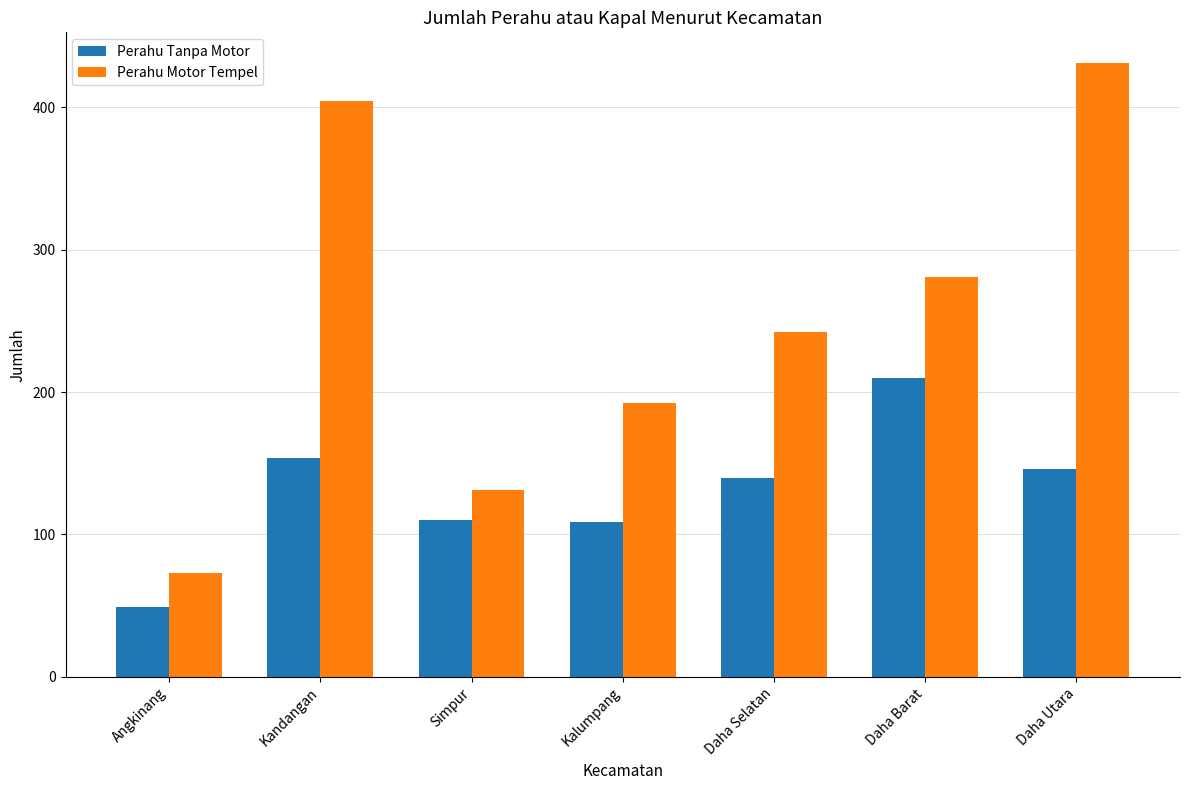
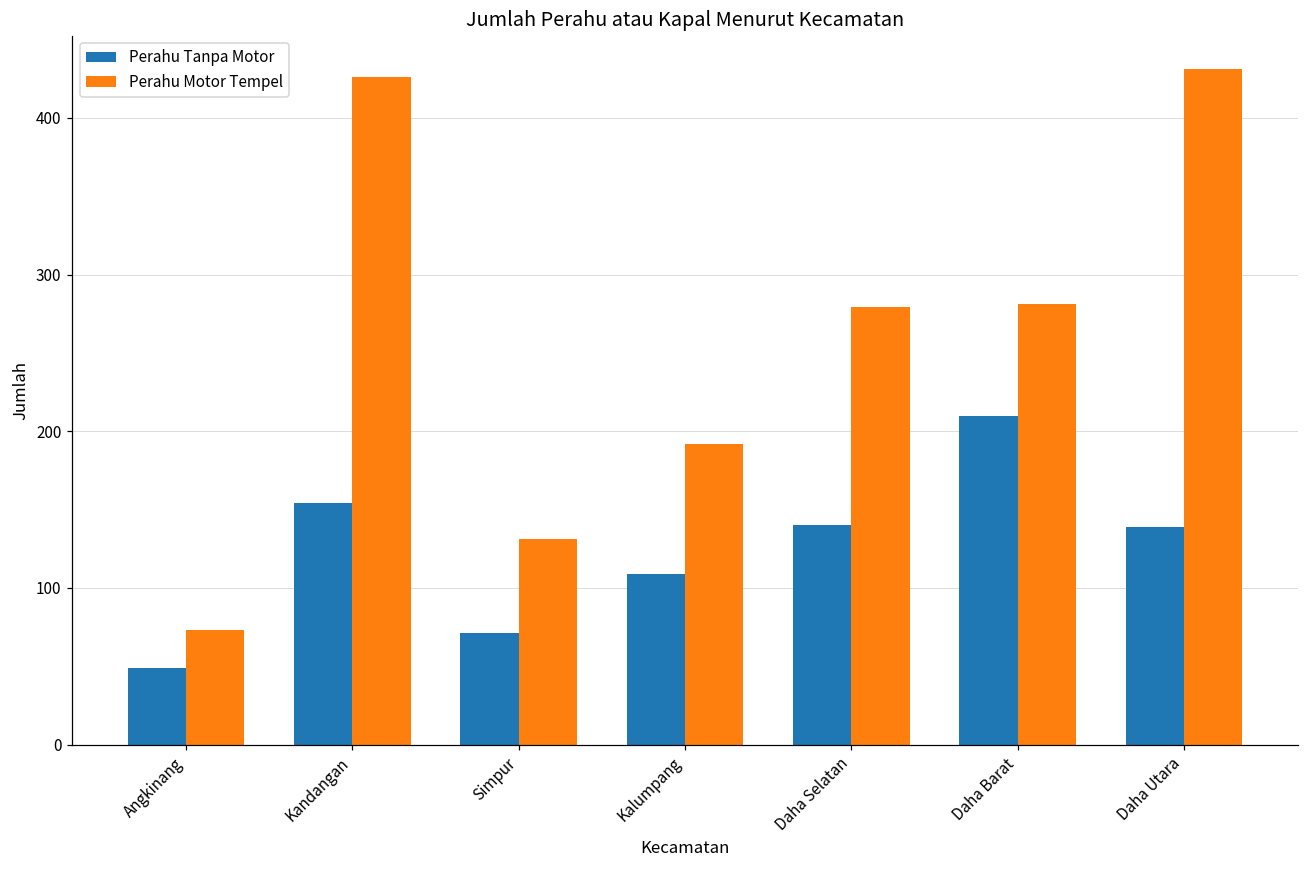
  {
    "Perahu Tanpa Motor": {
      "Angkinang": 49,
      "Kandangan": 154,
-     "Simpur": 110,
+     "Simpur": 71,
      "Kalumpang": 109,
      "Daha Selatan": 140,
      "Daha Barat": 210,
-     "Daha Utara": 146
+     "Daha Utara": 139
    },
    "Perahu Motor Tempel": {
      "Angkinang": 73,
-     "Kandangan": 404,
+     "Kandangan": 426,
      "Simpur": 131,
      "Kalumpang": 192,
-     "Daha Selatan": 242,
+     "Daha Selatan": 279,
      "Daha Barat": 281,
      "Daha Utara": 431
    }
  }
